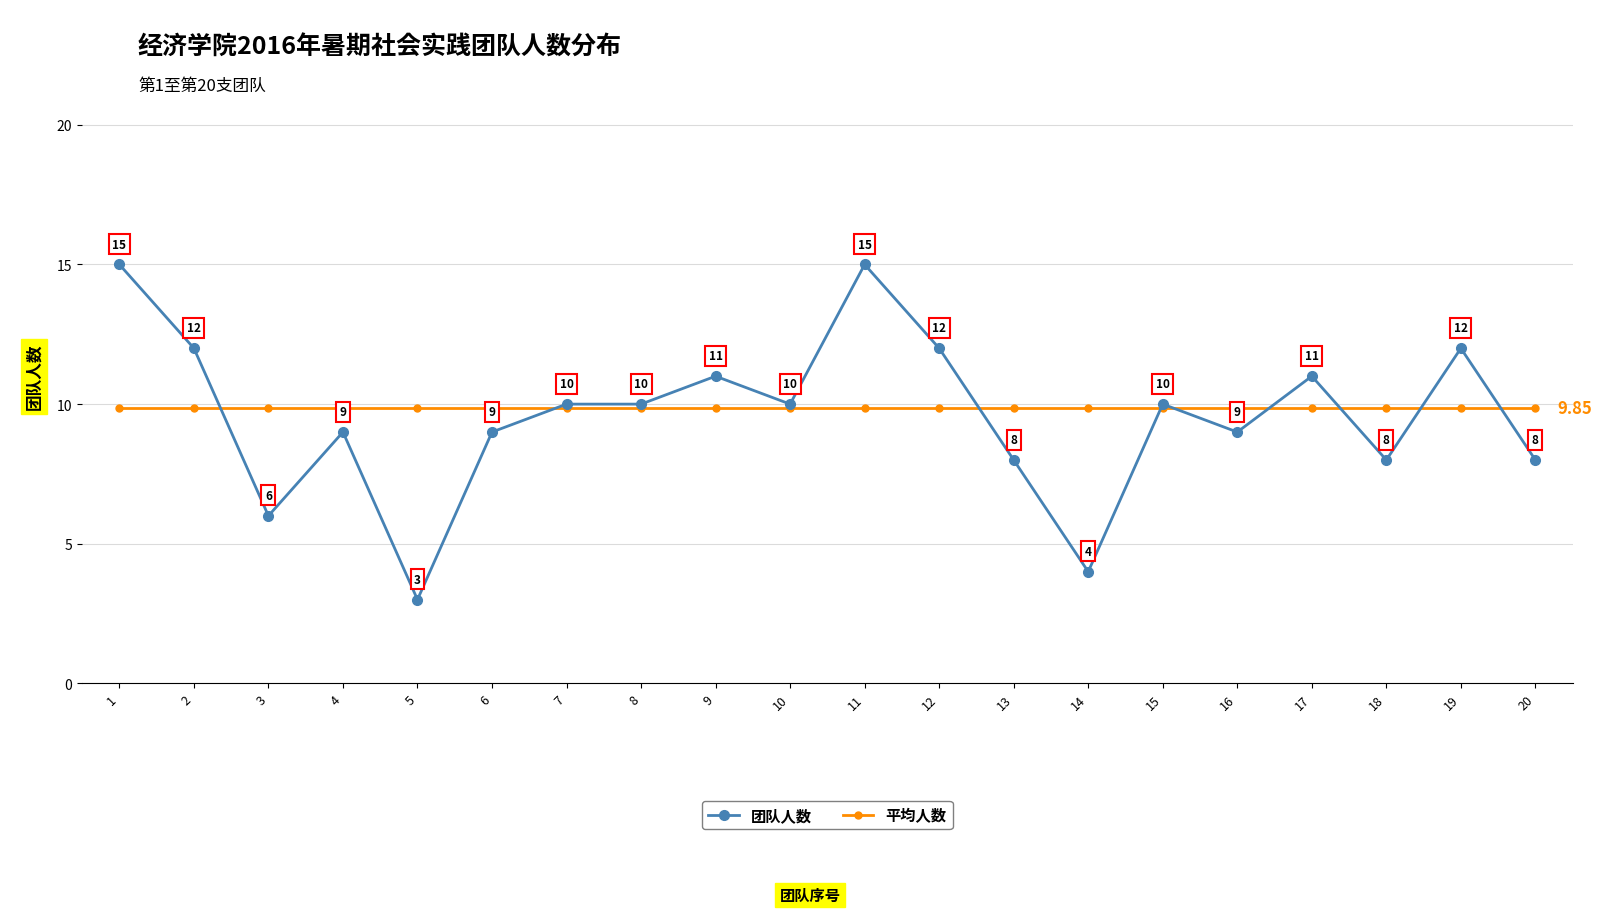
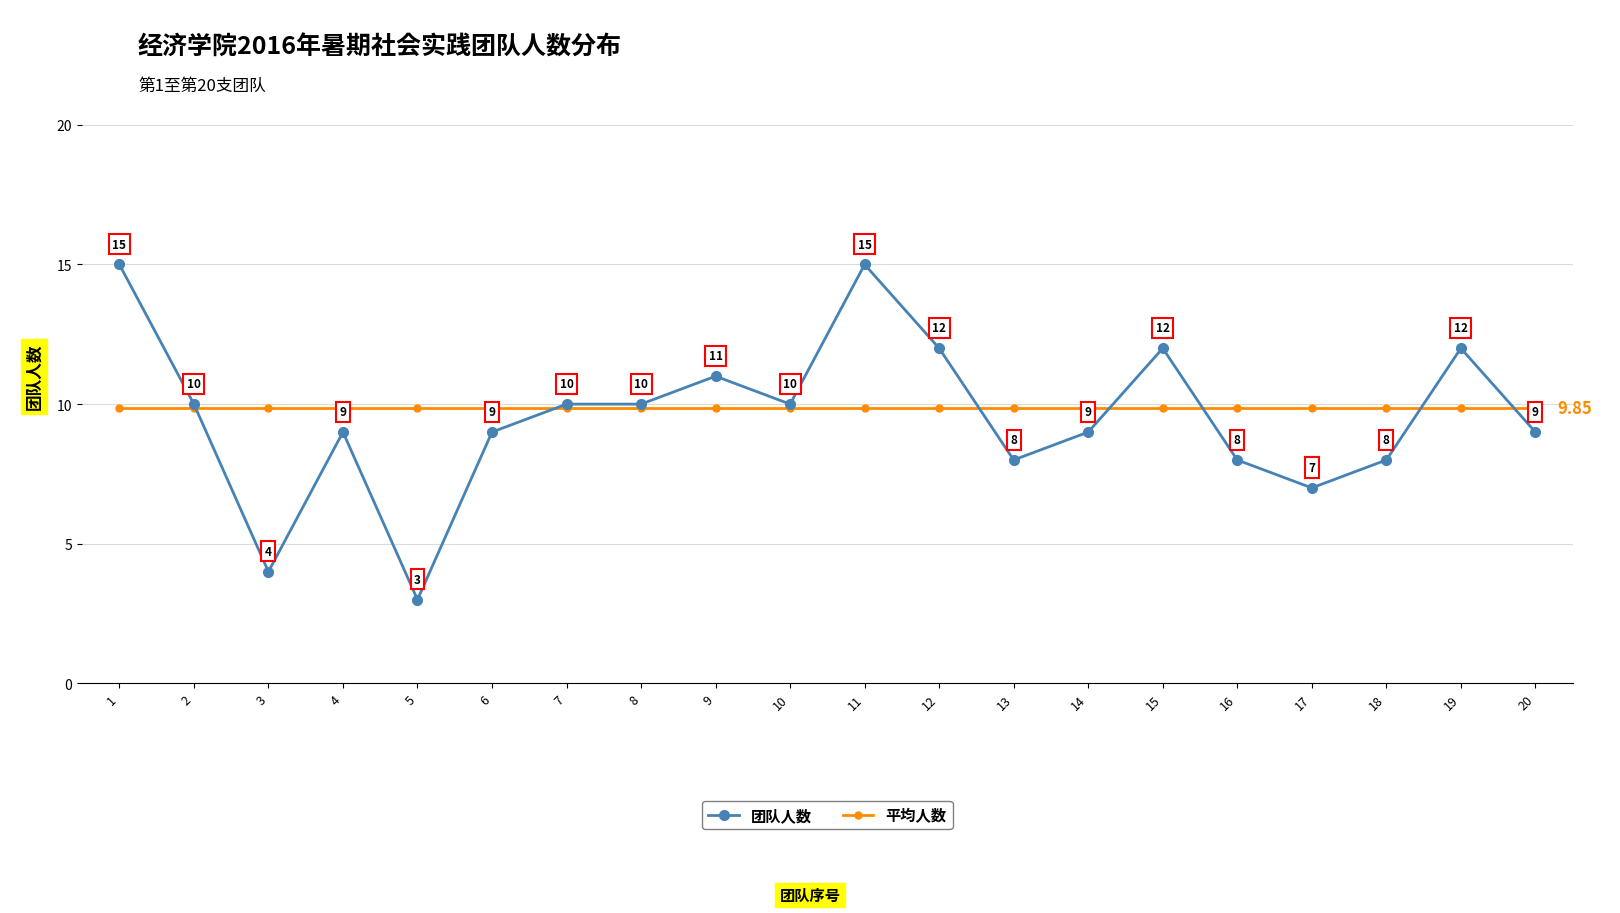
  {
    "团队人数": {
-     "2": 12,
-     "3": 6,
-     "14": 4,
-     "15": 10,
-     "16": 9,
-     "17": 11,
-     "20": 8
+     "2": 10,
+     "3": 4,
+     "14": 9,
+     "15": 12,
+     "16": 8,
+     "17": 7,
+     "20": 9
    },
    "平均人数": {
      "1": 9.9,
      "3": 9.9,
      "5": 9.9,
      "9": 9.9,
      "11": 9.9,
      "12": 9.9,
      "13": 9.9,
      "15": 9.9,
      "17": 9.9,
      "18": 9.9,
      "19": 9.9
    }
  }
